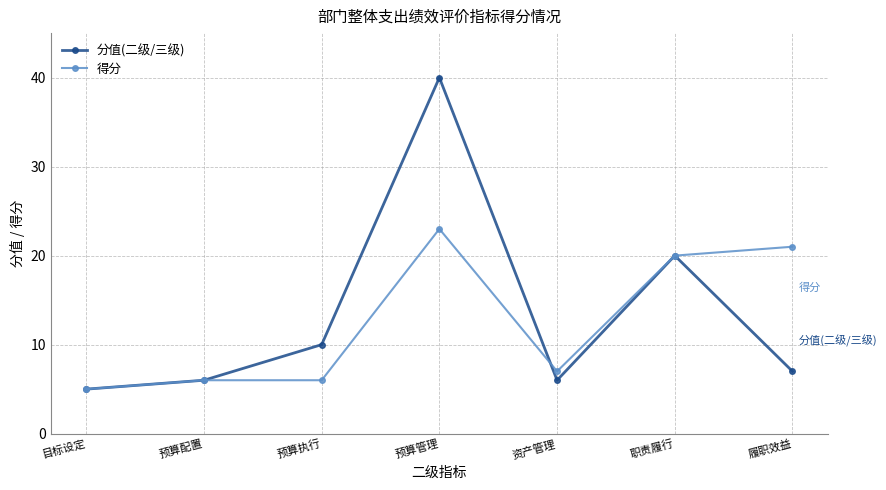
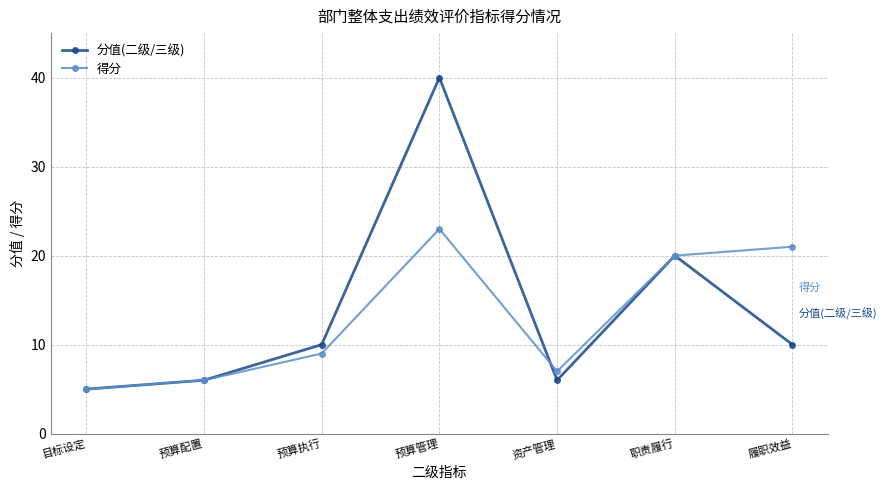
  {
    "分值(二级/三级)": {
      "预算执行": 10,
      "预算管理": 40,
      "资产管理": 6,
-     "履职效益": 7
+     "履职效益": 10
    },
    "得分": {
-     "预算执行": 6,
+     "预算执行": 9,
      "预算管理": 23,
      "资产管理": 7,
      "履职效益": 21
    }
  }
